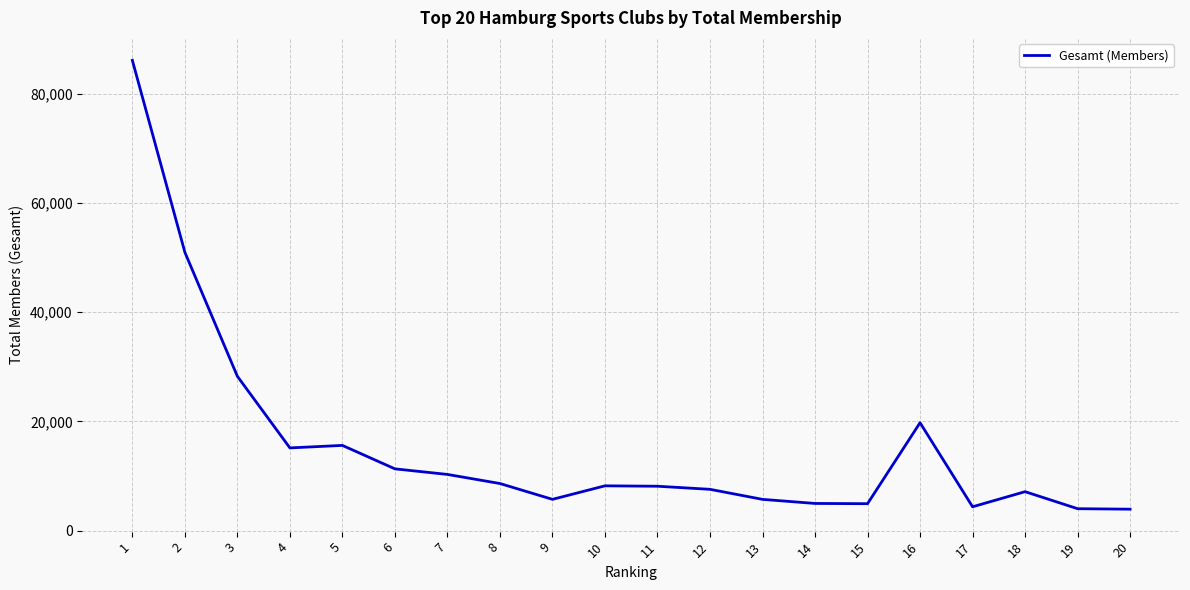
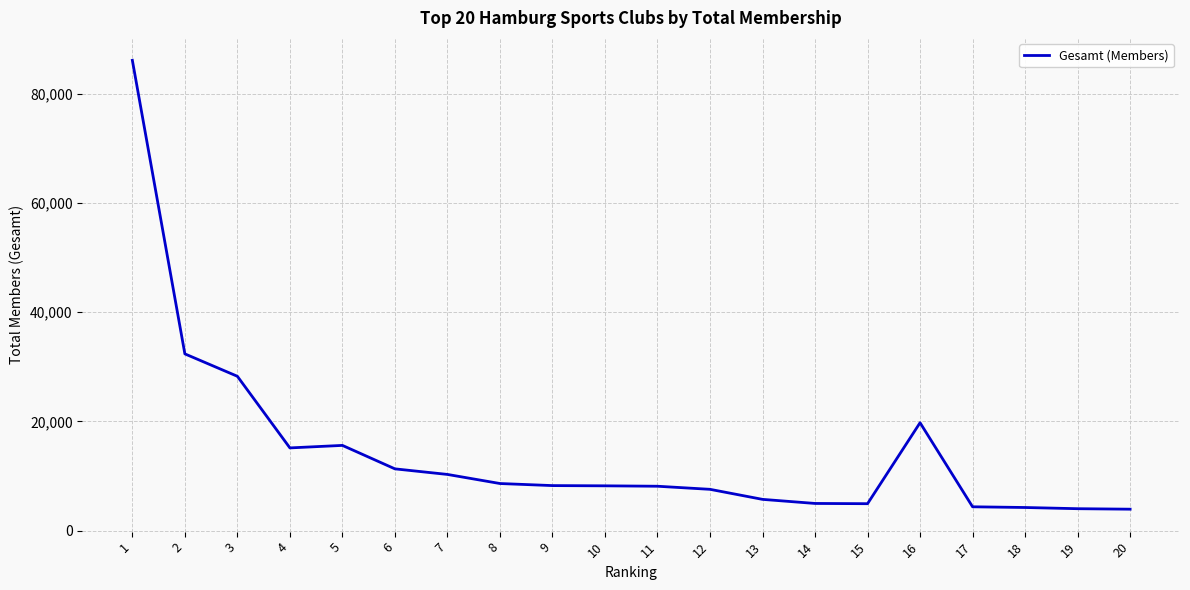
  {
    "1": "86,000",
-   "2": "51,000",
+   "2": "32,000",
    "3": "28,000",
    "4": "15,000",
    "5": "16,000",
    "6": "11,000",
    "7": "10,000",
    "8": "9,000",
-   "9": "6,000",
+   "9": "8,000",
    "10": "8,000",
    "11": "8,000",
    "12": "8,000",
    "13": "6,000",
    "14": "5,000",
    "15": "5,000",
    "16": "20,000",
    "17": "4,000",
-   "18": "7,000",
+   "18": "4,000",
    "19": "4,000",
    "20": "4,000"
  }
